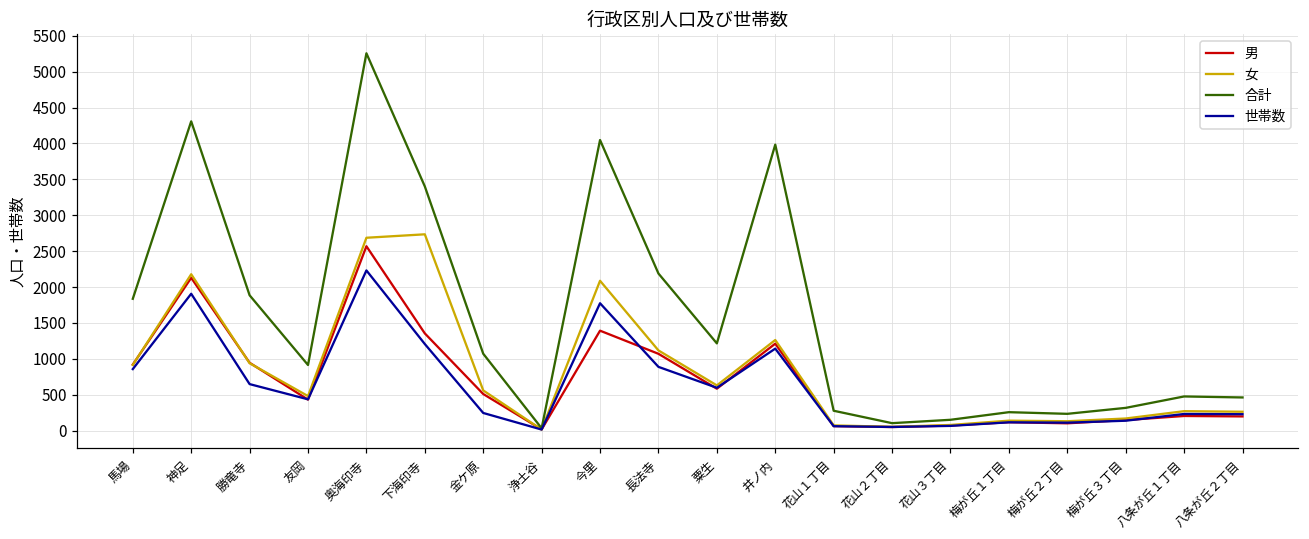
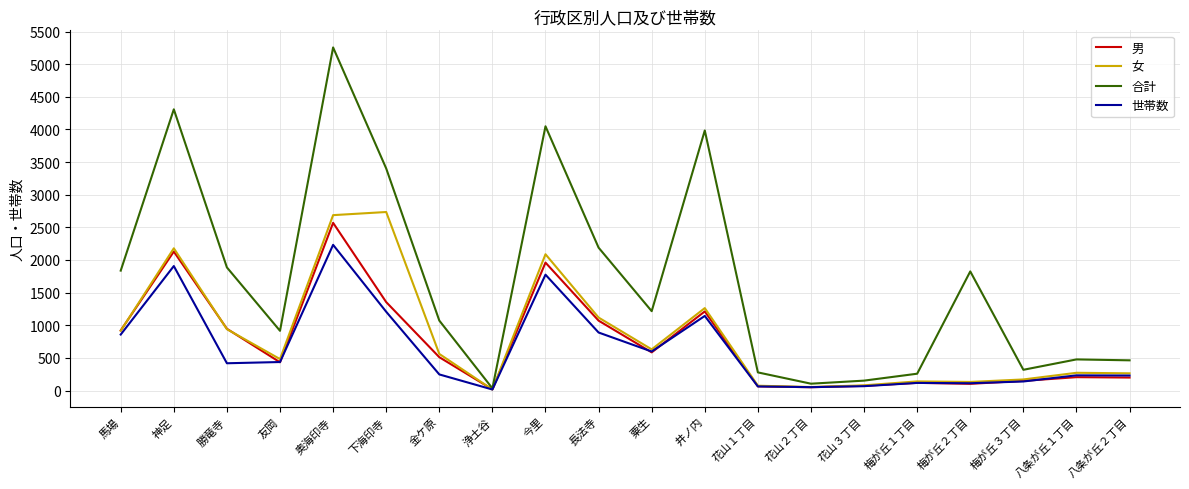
  {
    "男": {
      "神足": 2100,
      "奥海印寺": 2600,
      "下海印寺": 1400,
      "金ケ原": 500,
-     "今里": 1400,
+     "今里": 2000,
      "長法寺": 1100,
      "井ノ内": 1200
    },
    "女": {
      "神足": 2200,
      "友岡": 500,
      "奥海印寺": 2700,
      "下海印寺": 2700,
      "金ケ原": 600,
      "今里": 2100,
      "長法寺": 1100,
      "井ノ内": 1300
    },
    "合計": {
      "馬場": 1800,
      "神足": 4300,
      "勝竜寺": 1900,
      "友岡": 900,
      "奥海印寺": 5300,
      "下海印寺": 3400,
      "金ケ原": 1100,
      "今里": 4000,
      "長法寺": 2200,
      "粟生": 1200,
      "井ノ内": 4000,
      "花山１丁目": 300,
      "花山２丁目": 100,
      "花山３丁目": 200,
      "梅が丘１丁目": 300,
-     "梅が丘２丁目": 200,
+     "梅が丘２丁目": 1800,
      "梅が丘３丁目": 300,
      "八条が丘１丁目": 500,
      "八条が丘２丁目": 500
    },
    "世帯数": {
      "馬場": 900,
      "神足": 1900,
-     "勝竜寺": 600,
+     "勝竜寺": 400,
      "奥海印寺": 2200,
      "下海印寺": 1200,
      "金ケ原": 200,
      "今里": 1800,
      "長法寺": 900,
      "井ノ内": 1100
    }
  }
